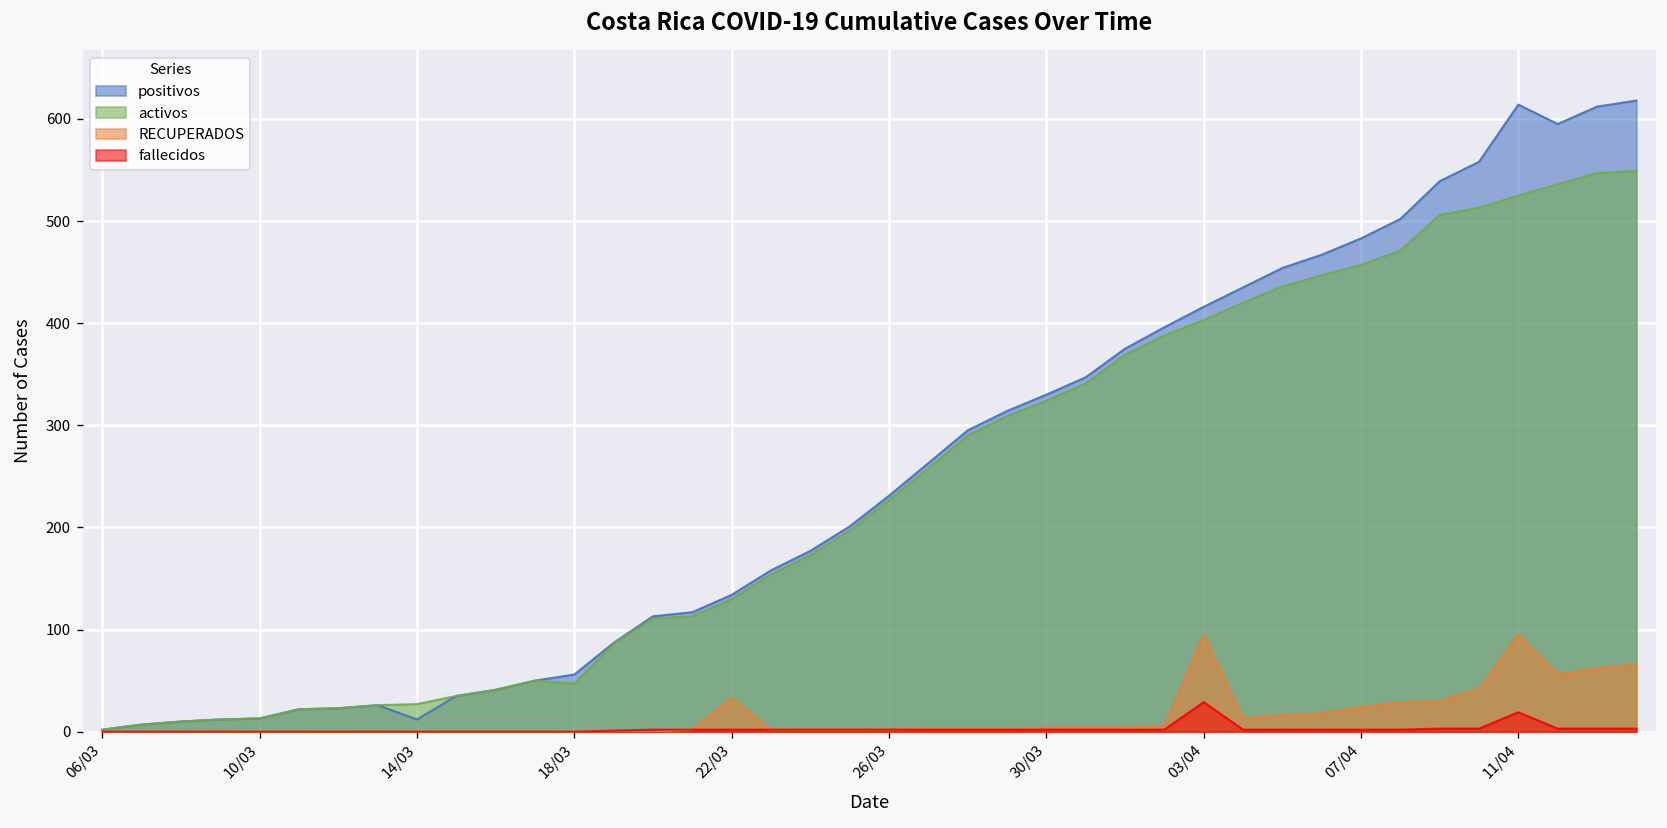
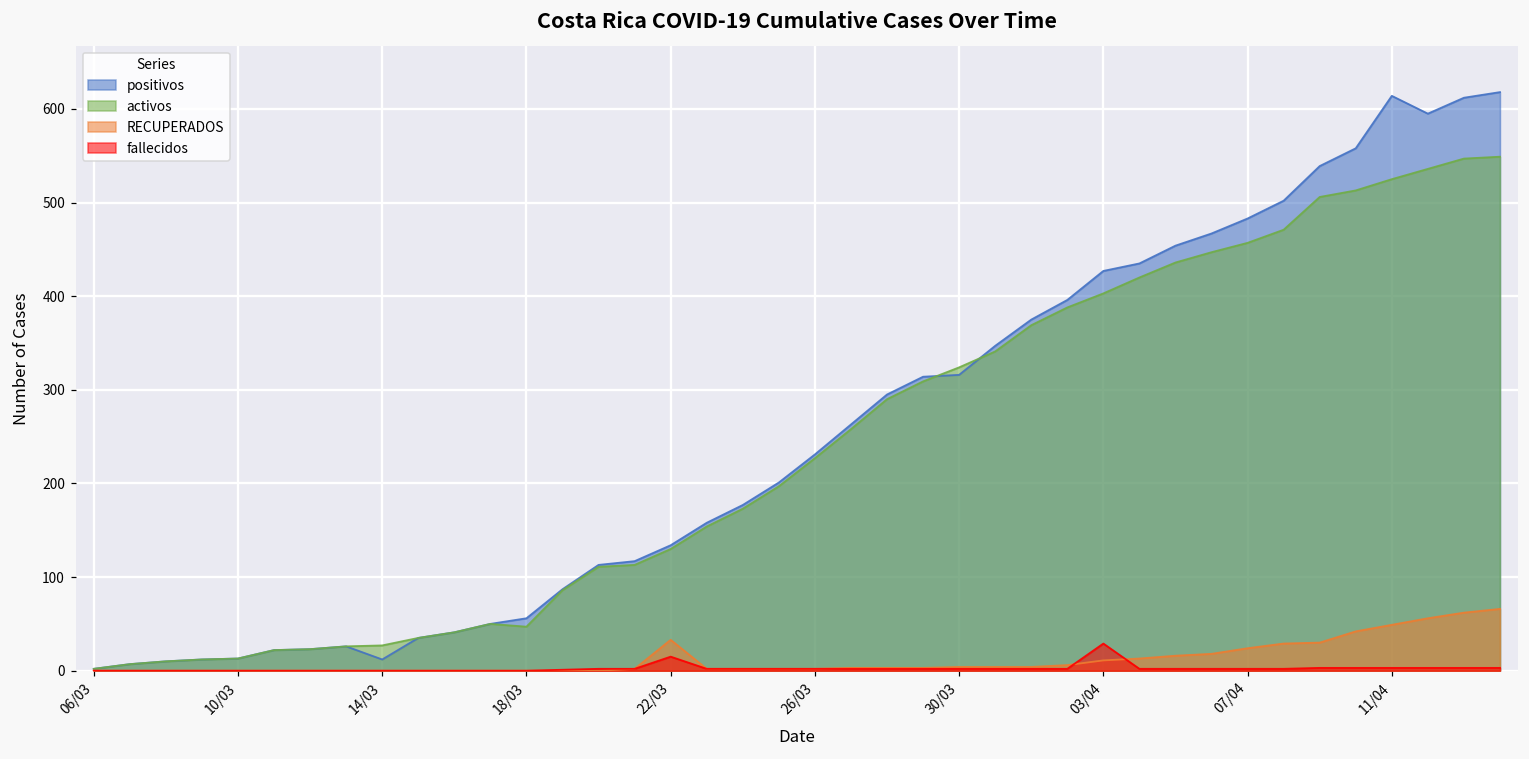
  {
    "positivos": {
      "14/03": 10,
      "18/03": 60,
      "22/03": 130,
      "26/03": 230,
-     "30/03": 330,
-     "03/04": 420,
+     "30/03": 320,
+     "03/04": 430,
      "07/04": 480,
      "11/04": 610
    },
    "activos": {
      "14/03": 30,
      "18/03": 50,
      "22/03": 130,
      "26/03": 230,
      "30/03": 320,
      "03/04": 400,
      "07/04": 460,
      "11/04": 530
    },
    "RECUPERADOS": {
      "22/03": 30,
-     "03/04": 100,
+     "03/04": 10,
      "07/04": 20,
-     "11/04": 100
+     "11/04": 50
    },
    "fallecidos": {
-     "22/03": 0,
+     "22/03": 20,
      "03/04": 30,
      "07/04": 0,
-     "11/04": 20
+     "11/04": 0
    }
  }
